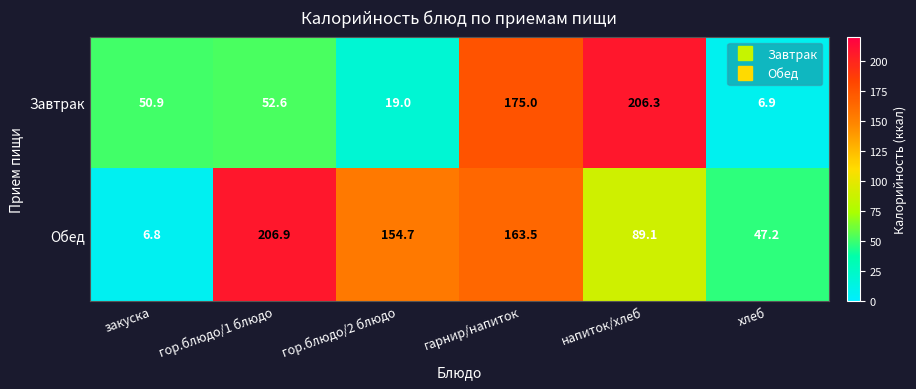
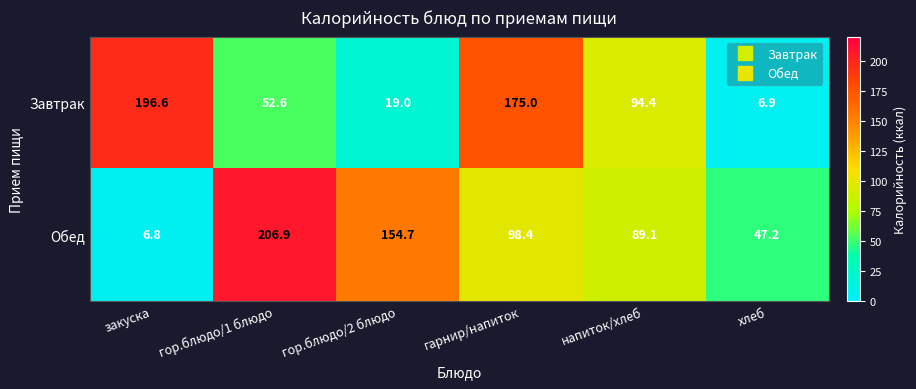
  {
    "Завтрак": {
-     "закуска": 50.9,
+     "закуска": 196.6,
      "гор.блюдо/1 блюдо": 52.6,
      "гор.блюдо/2 блюдо": 19.0,
      "гарнир/напиток": 175.0,
-     "напиток/хлеб": 206.3,
+     "напиток/хлеб": 94.4,
      "хлеб": 6.9
    },
    "Обед": {
      "закуска": 6.8,
      "гор.блюдо/1 блюдо": 206.9,
      "гор.блюдо/2 блюдо": 154.7,
-     "гарнир/напиток": 163.5,
+     "гарнир/напиток": 98.4,
      "напиток/хлеб": 89.1,
      "хлеб": 47.2
    }
  }
